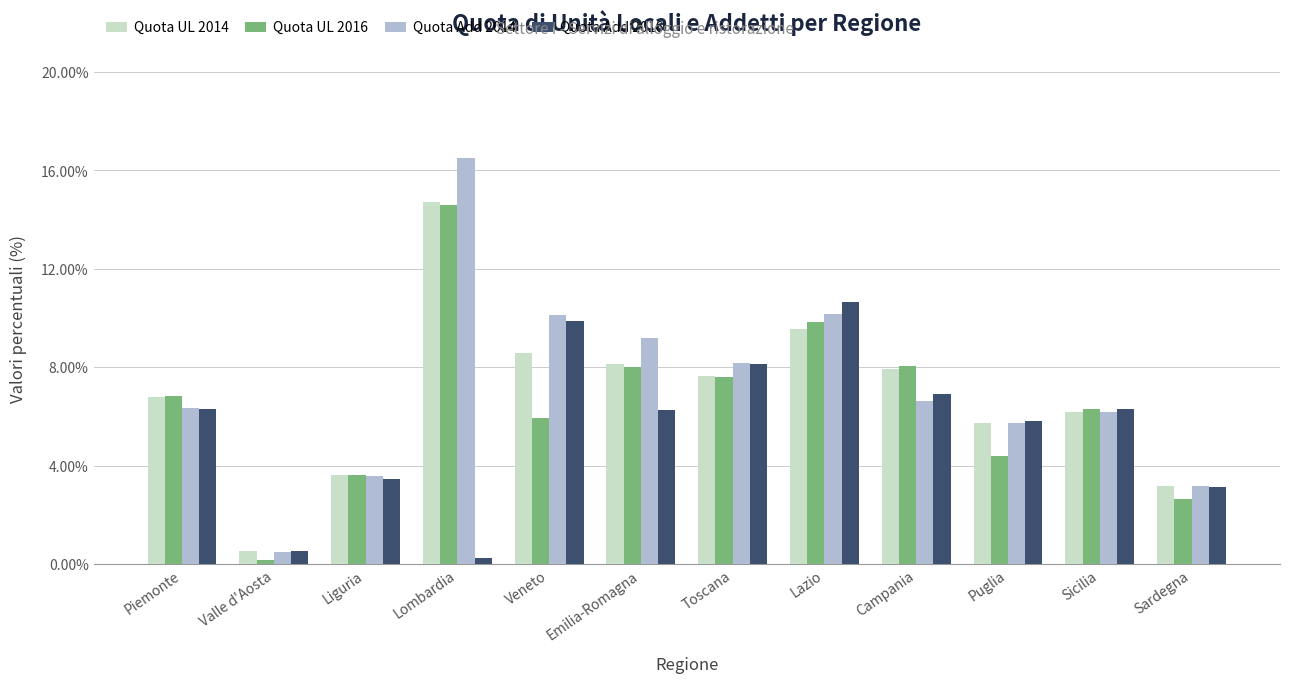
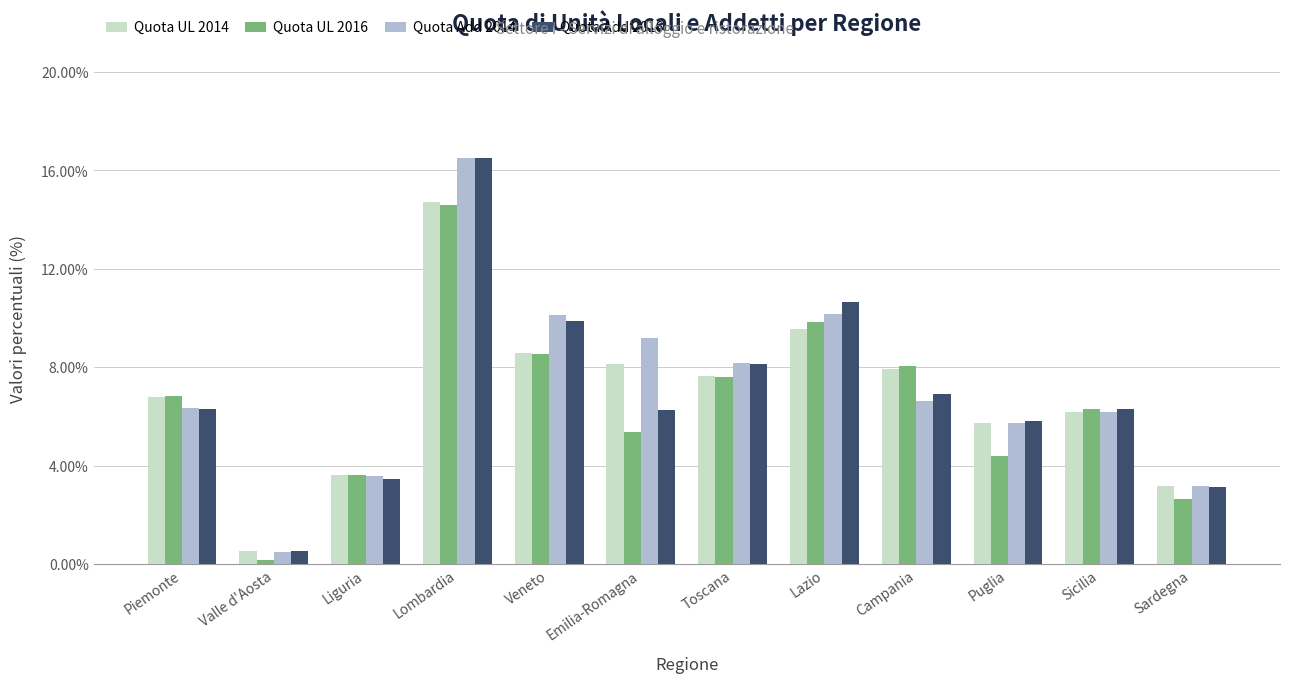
  {
    "Quota UL 2016": {
      "Piemonte": "6.8%",
      "Valle d'Aosta": "0.2%",
      "Liguria": "3.6%",
      "Lombardia": "14.6%",
-     "Veneto": "5.9%",
-     "Emilia-Romagna": "8.0%",
+     "Veneto": "8.5%",
+     "Emilia-Romagna": "5.4%",
      "Toscana": "7.6%",
      "Lazio": "9.8%",
      "Campania": "8.1%",
      "Puglia": "4.4%",
      "Sicilia": "6.3%",
      "Sardegna": "2.7%"
    },
    "Quota Add 2016": {
      "Piemonte": "6.3%",
      "Valle d'Aosta": "0.5%",
      "Liguria": "3.5%",
-     "Lombardia": "0.3%",
+     "Lombardia": "16.5%",
      "Veneto": "9.9%",
      "Emilia-Romagna": "6.3%",
      "Toscana": "8.1%",
      "Lazio": "10.7%",
      "Campania": "6.9%",
      "Puglia": "5.8%",
      "Sicilia": "6.3%",
      "Sardegna": "3.1%"
    }
  }
